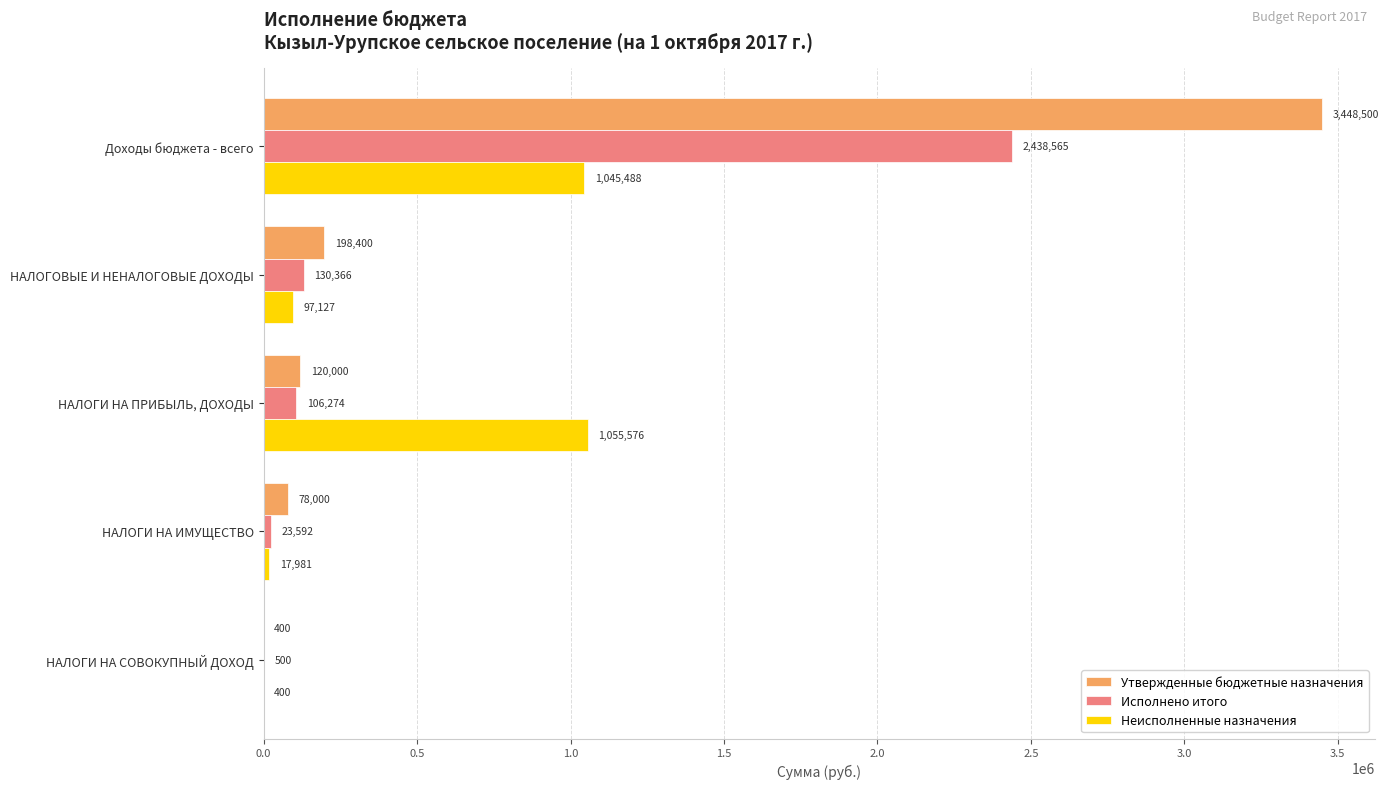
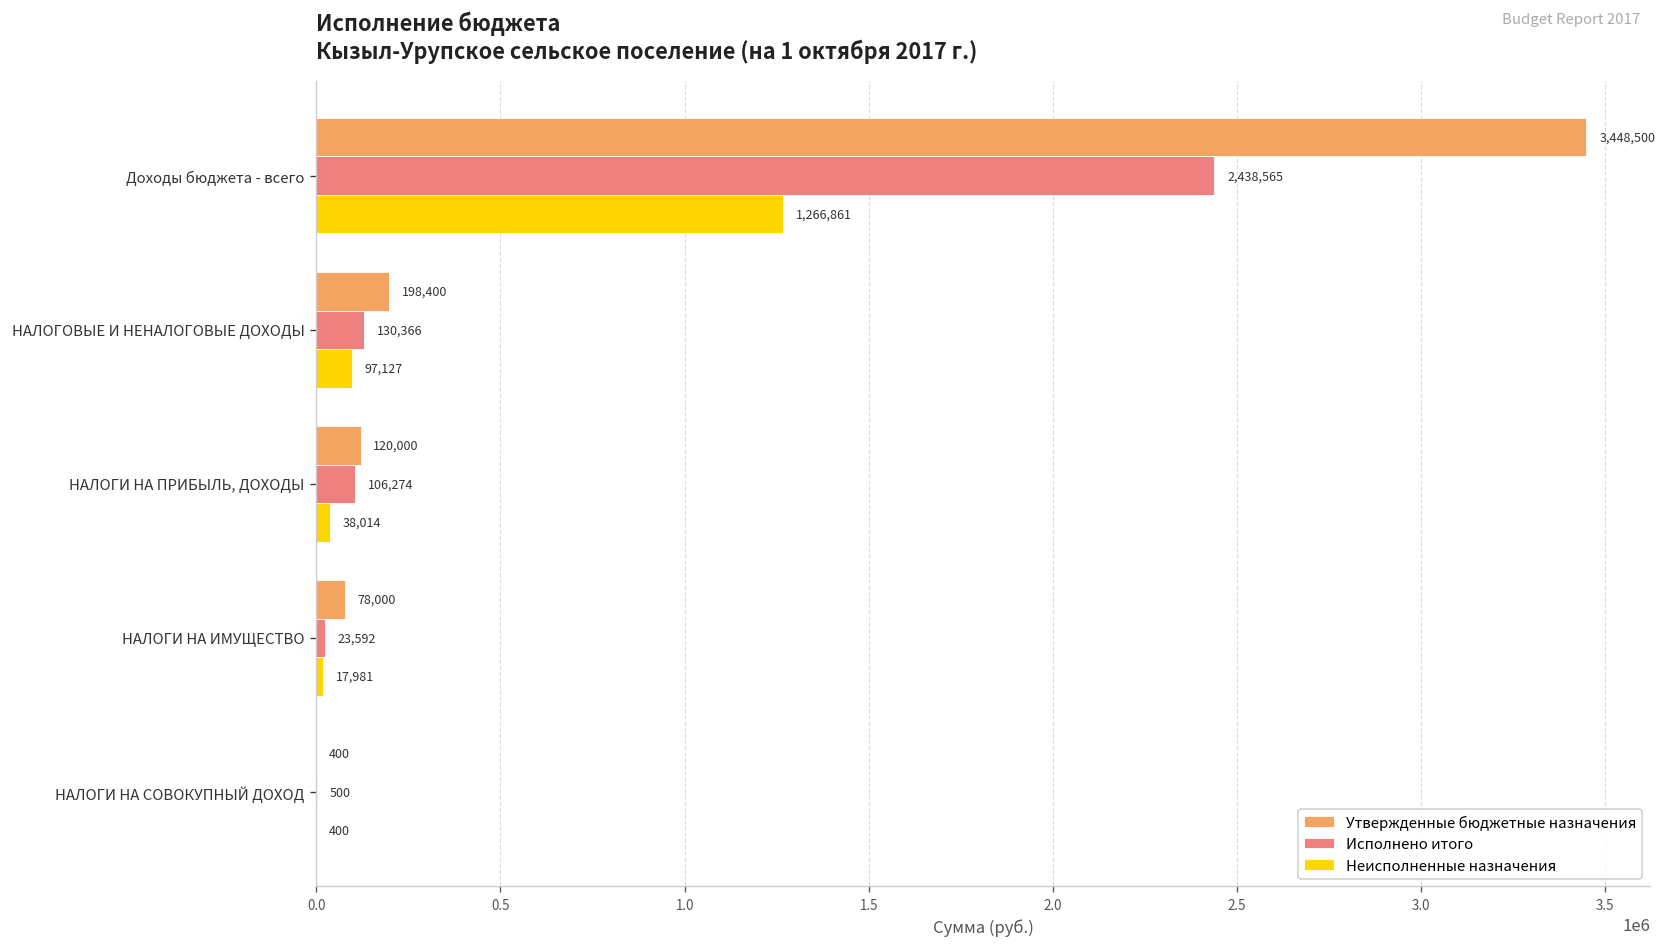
  {
    "Неисполненные назначения": {
-     "Доходы бюджета - всего": "1,045,488",
+     "Доходы бюджета - всего": "1,266,861",
      "НАЛОГОВЫЕ И НЕНАЛОГОВЫЕ ДОХОДЫ": "97,127",
-     "НАЛОГИ НА ПРИБЫЛЬ, ДОХОДЫ": "1,055,576",
+     "НАЛОГИ НА ПРИБЫЛЬ, ДОХОДЫ": "38,014",
      "НАЛОГИ НА ИМУЩЕСТВО": "17,981",
      "НАЛОГИ НА СОВОКУПНЫЙ ДОХОД": "400"
    }
  }
